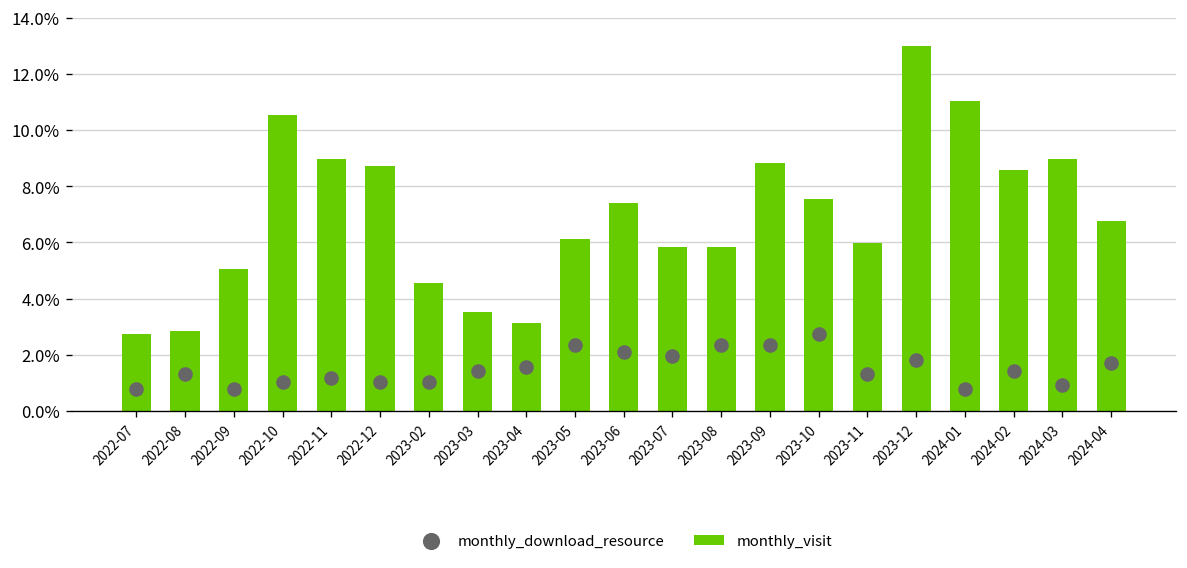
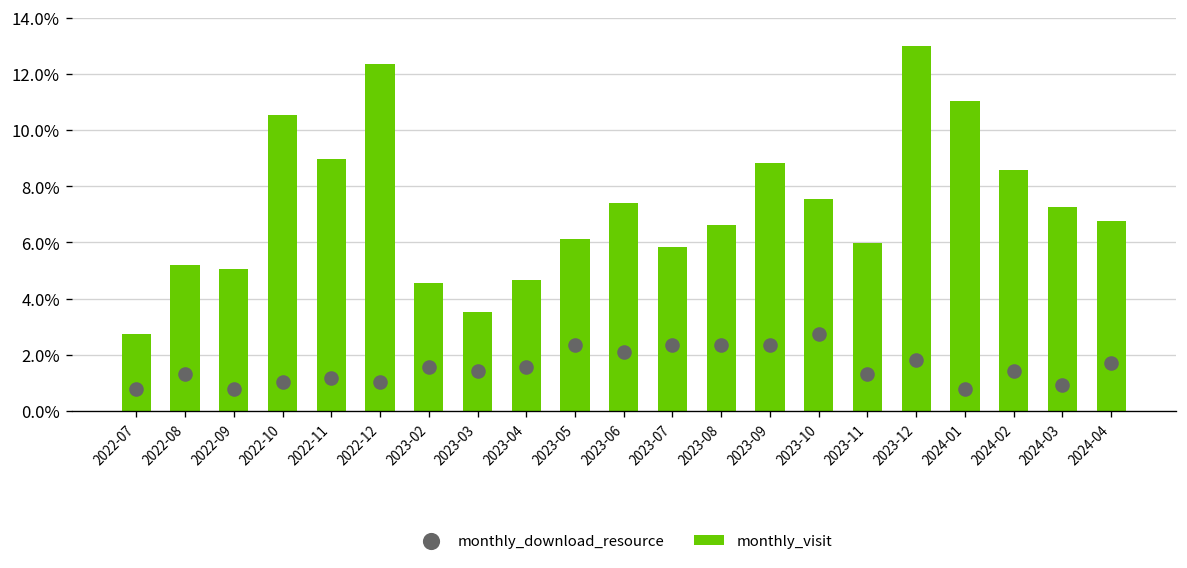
  {
    "monthly_visit": {
      "2022-07": "2.7%",
-     "2022-08": "2.9%",
+     "2022-08": "5.2%",
      "2022-09": "5.1%",
      "2022-10": "10.5%",
      "2022-11": "9.0%",
-     "2022-12": "8.7%",
+     "2022-12": "12.4%",
      "2023-02": "4.6%",
      "2023-03": "3.5%",
-     "2023-04": "3.1%",
+     "2023-04": "4.7%",
      "2023-05": "6.1%",
      "2023-06": "7.4%",
      "2023-07": "5.9%",
-     "2023-08": "5.9%",
+     "2023-08": "6.6%",
      "2023-09": "8.8%",
      "2023-10": "7.5%",
      "2023-11": "6.0%",
      "2023-12": "13.0%",
      "2024-01": "11.0%",
      "2024-02": "8.6%",
-     "2024-03": "9.0%",
+     "2024-03": "7.3%",
      "2024-04": "6.8%"
    },
    "monthly_download_resource": {
-     "2023-02": "1.0%",
-     "2023-07": "2.0%"
+     "2023-02": "1.6%",
+     "2023-07": "2.3%"
    }
  }
